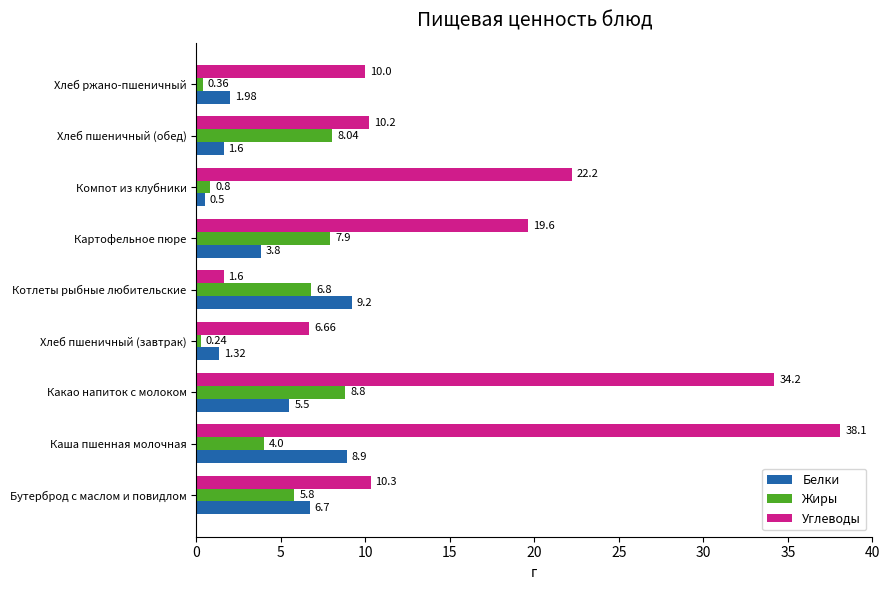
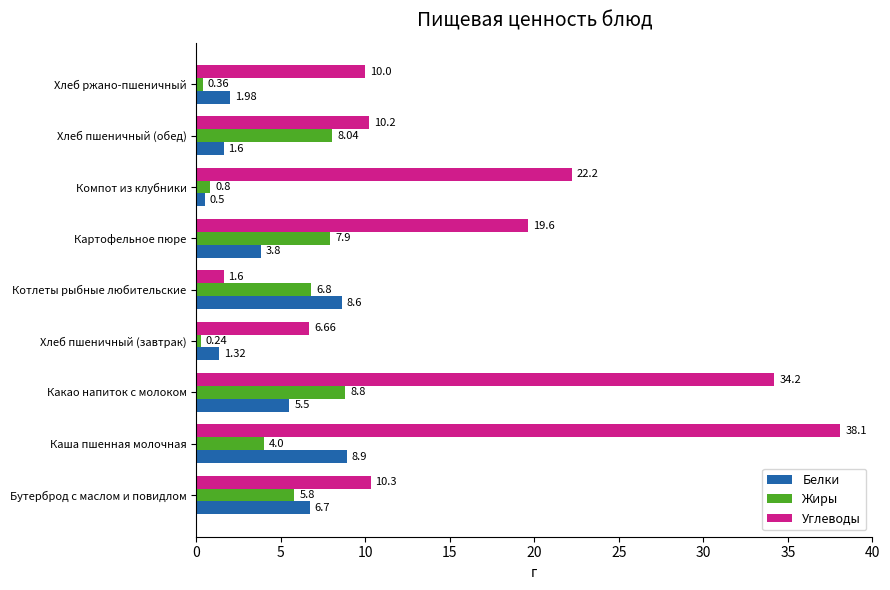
  {
    "Белки": {
      "Хлеб ржано-пшеничный": 1.98,
      "Хлеб пшеничный (обед)": 1.6,
      "Компот из клубники": 0.5,
      "Картофельное пюре": 3.8,
-     "Котлеты рыбные любительские": 9.2,
+     "Котлеты рыбные любительские": 8.6,
      "Хлеб пшеничный (завтрак)": 1.32,
      "Какао напиток с молоком": 5.5,
      "Каша пшенная молочная": 8.9,
      "Бутерброд с маслом и повидлом": 6.7
    },
    "Жиры": {
      "Хлеб ржано-пшеничный": 0.36,
      "Хлеб пшеничный (обед)": 8.04,
      "Компот из клубники": 0.8,
      "Картофельное пюре": 7.9,
      "Котлеты рыбные любительские": 6.8,
      "Хлеб пшеничный (завтрак)": 0.24,
      "Какао напиток с молоком": 8.8,
      "Каша пшенная молочная": 4.0,
      "Бутерброд с маслом и повидлом": 5.8
    },
    "Углеводы": {
      "Хлеб ржано-пшеничный": 10.0,
      "Хлеб пшеничный (обед)": 10.2,
      "Компот из клубники": 22.2,
      "Картофельное пюре": 19.6,
      "Котлеты рыбные любительские": 1.6,
      "Хлеб пшеничный (завтрак)": 6.66,
      "Какао напиток с молоком": 34.2,
      "Каша пшенная молочная": 38.1,
      "Бутерброд с маслом и повидлом": 10.3
    }
  }
